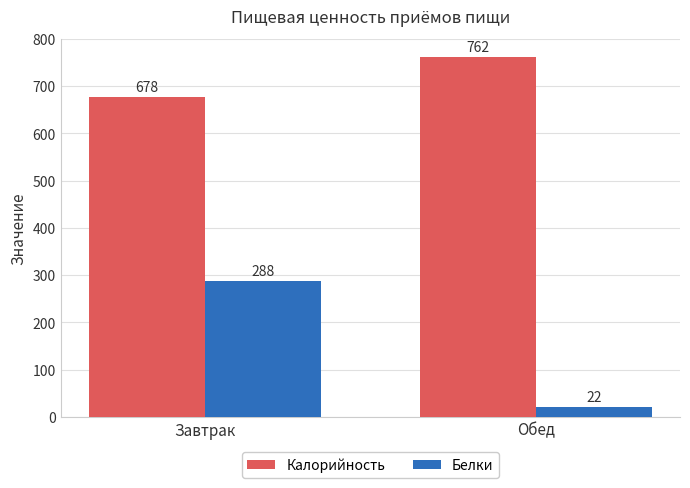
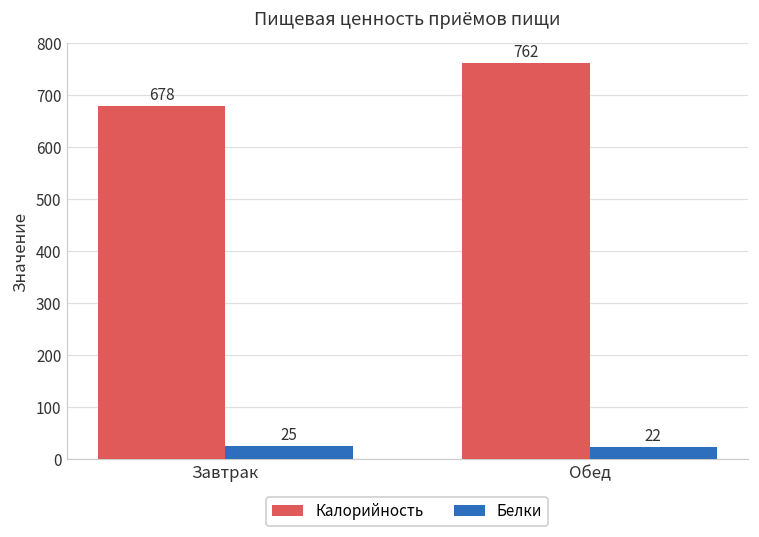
  {
    "Калорийность": {
      "Завтрак": 678,
      "Обед": 762
    },
    "Белки": {
-     "Завтрак": 288,
+     "Завтрак": 25,
      "Обед": 22
    }
  }
